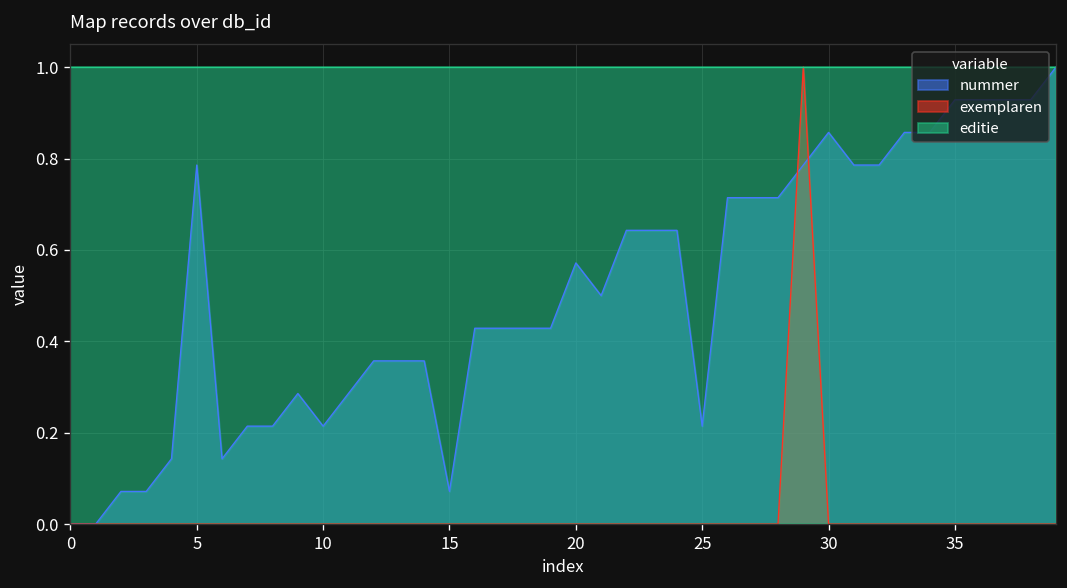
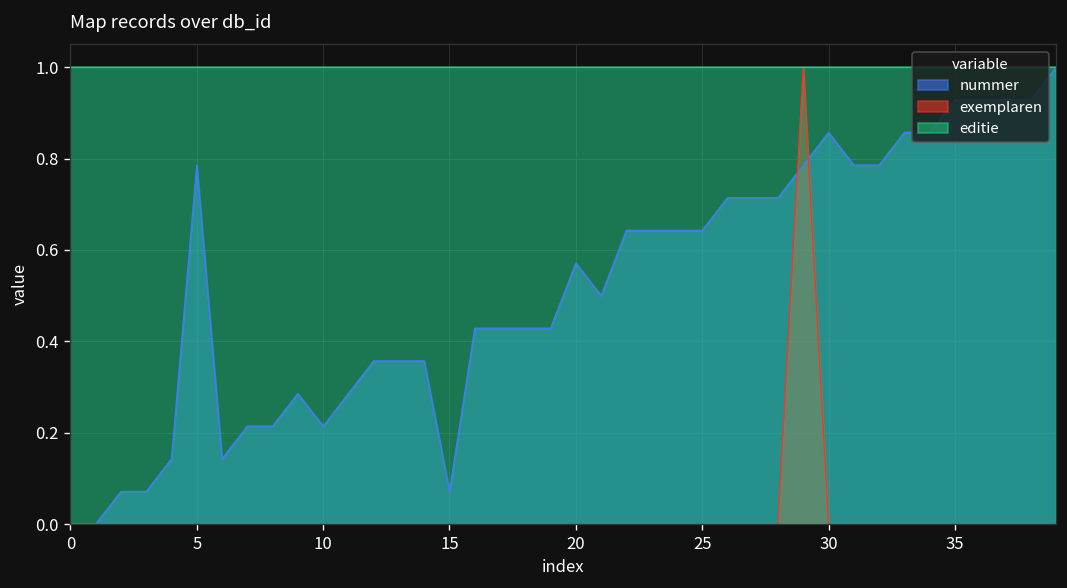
  {
    "nummer": {
      "5": 0.79,
      "10": 0.21,
      "15": 0.07,
      "20": 0.57,
-     "25": 0.21,
+     "25": 0.64,
      "30": 0.86
    },
    "exemplaren": {
      "5": 0.00,
      "10": 0.00,
      "15": 0.00,
      "20": 0.00,
      "25": 0.00,
      "30": 0.00,
      "35": 0.00
    },
    "editie": {
      "0": 1.00,
      "5": 1.00,
      "10": 1.00,
      "15": 1.00,
      "20": 1.00,
      "25": 1.00,
      "30": 1.00
    }
  }
